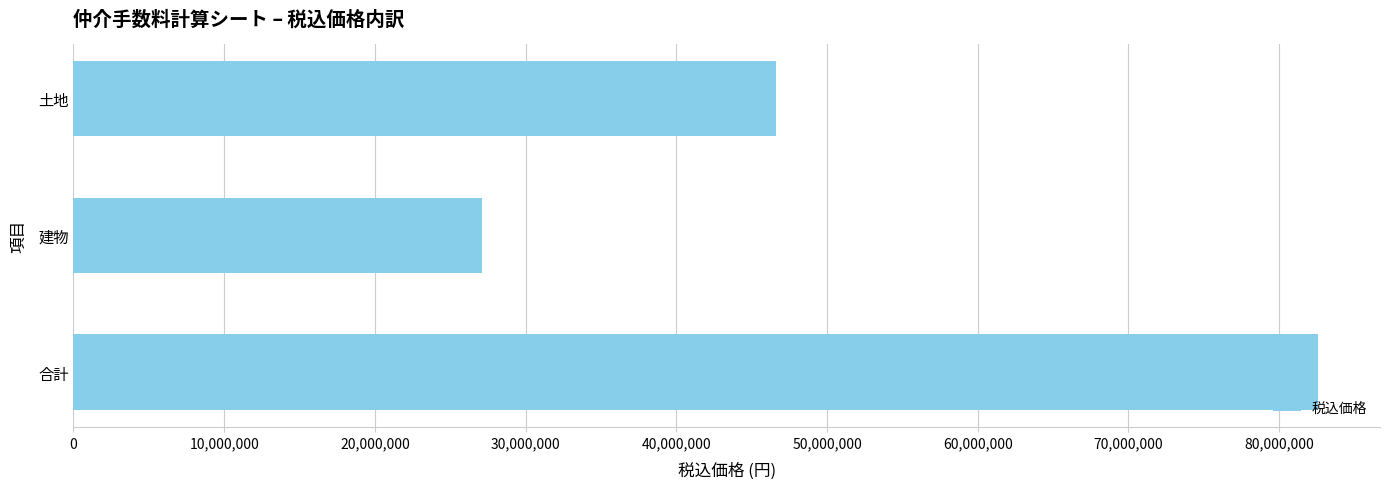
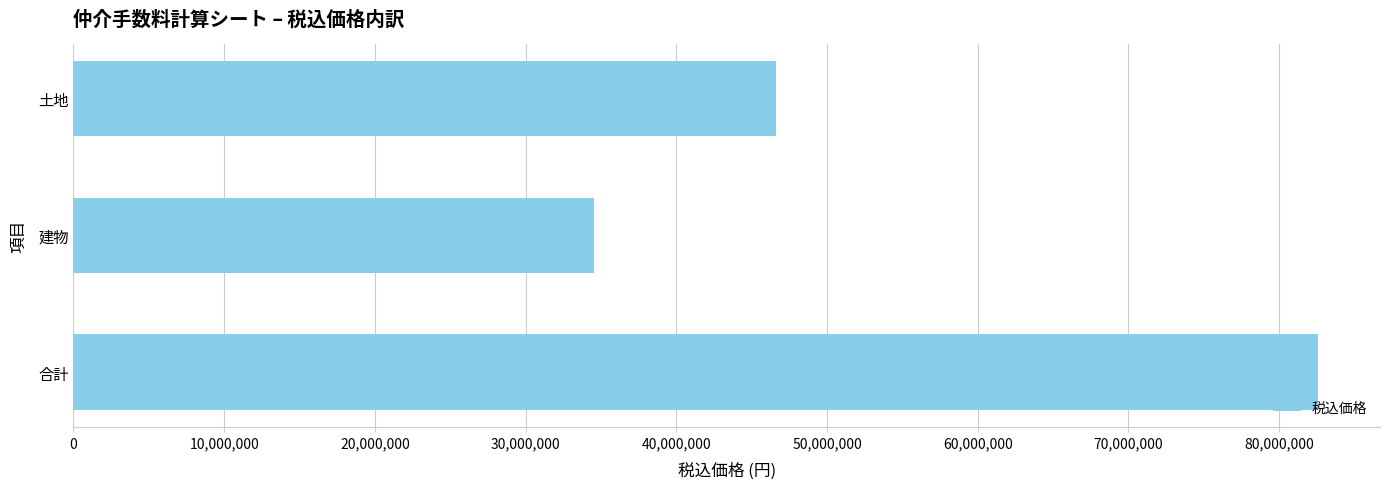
  {
    "土地": "46,600,000",
-   "建物": "27,100,000",
+   "建物": "34,600,000",
    "合計": "82,600,000"
  }
